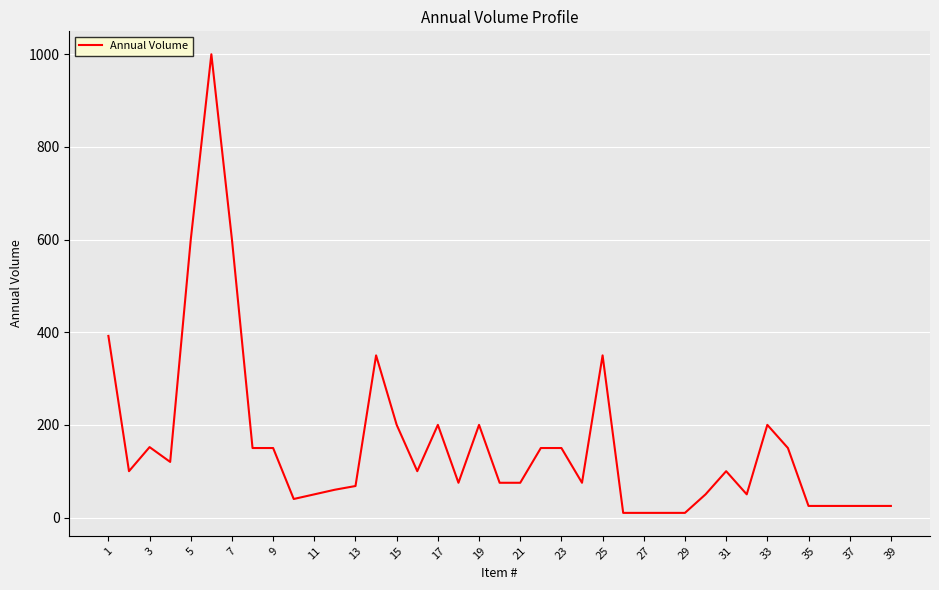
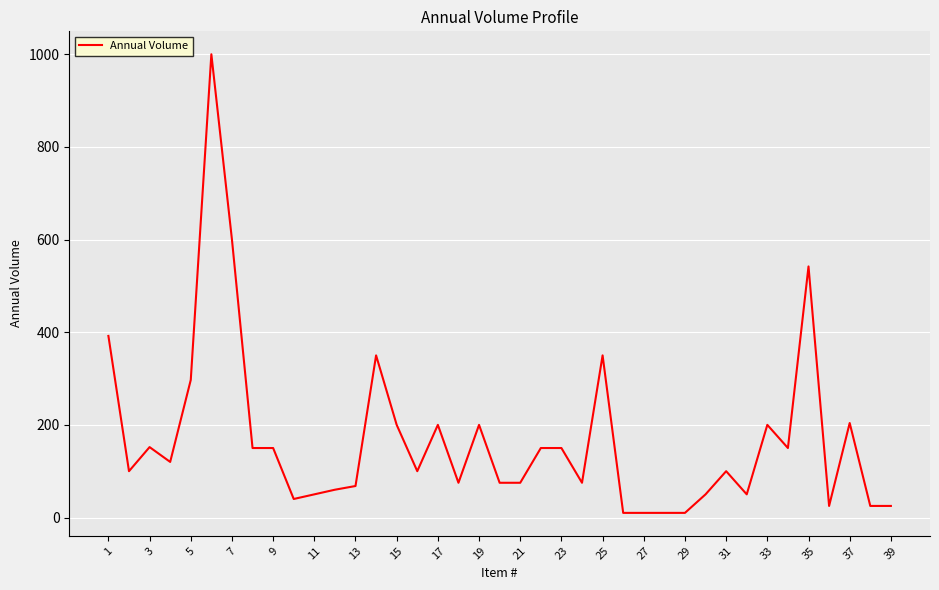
  {
    "1": 390,
    "3": 150,
-   "5": 600,
+   "5": 300,
    "7": 600,
    "9": 150,
    "11": 50,
    "13": 70,
    "15": 200,
    "17": 200,
    "19": 200,
    "21": 80,
    "23": 150,
    "25": 350,
    "27": 10,
    "29": 10,
    "31": 100,
    "33": 200,
-   "35": 30,
-   "37": 30,
+   "35": 540,
+   "37": 200,
    "39": 30
  }
